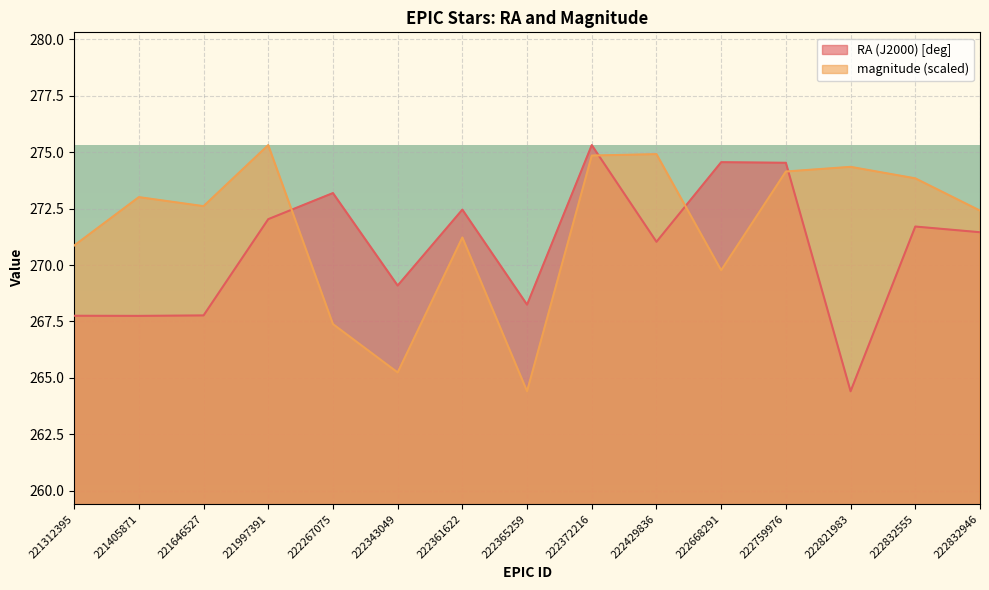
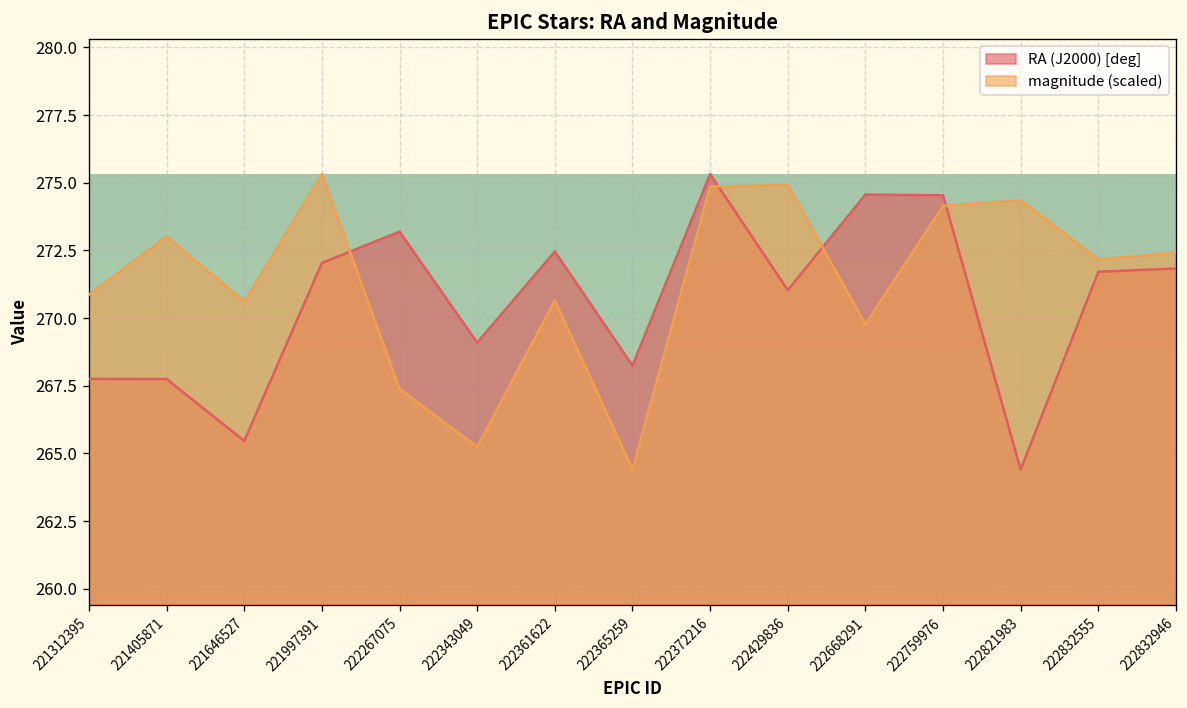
  {
    "RA (J2000) [deg]": {
      "221312395": 267.8,
      "221405871": 267.7,
-     "221646527": 267.8,
+     "221646527": 265.5,
      "221997391": 272.0,
      "222267075": 273.2,
      "222343049": 269.1,
      "222361622": 272.5,
      "222365259": 268.2,
      "222372216": 275.3,
      "222429836": 271.0,
      "222668291": 274.6,
      "222759976": 274.5,
      "222821983": 264.4,
      "222832555": 271.7,
-     "222832946": 271.5
+     "222832946": 271.8
    },
    "magnitude (scaled)": {
      "221312395": 270.9,
      "221405871": 273.0,
-     "221646527": 272.6,
+     "221646527": 270.6,
      "221997391": 275.3,
      "222267075": 267.4,
      "222343049": 265.2,
-     "222361622": 271.2,
+     "222361622": 270.7,
      "222365259": 264.4,
      "222372216": 274.9,
      "222429836": 274.9,
      "222668291": 269.8,
      "222759976": 274.1,
      "222821983": 274.4,
-     "222832555": 273.8,
+     "222832555": 272.2,
      "222832946": 272.4
    }
  }
